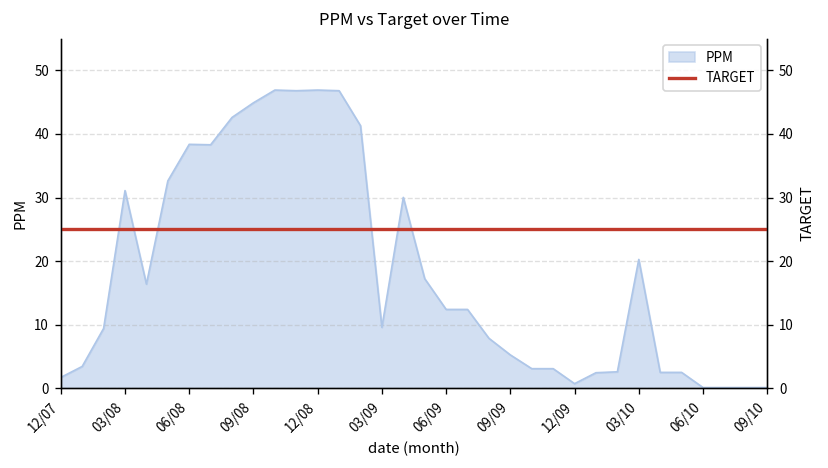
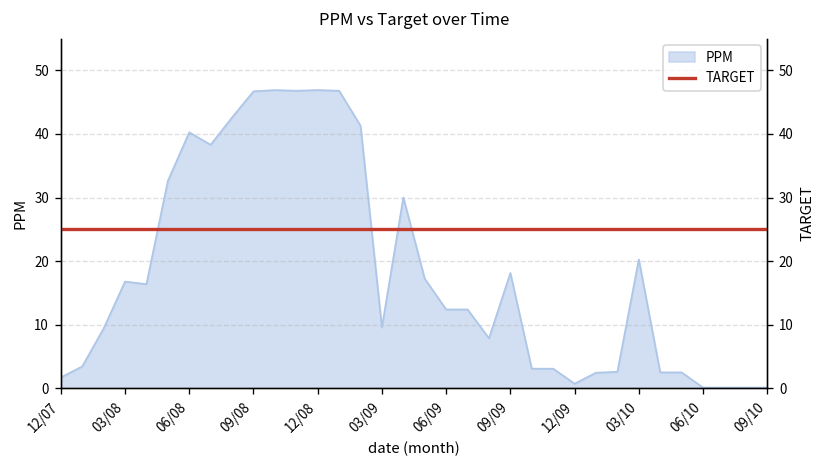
  {
    "PPM": {
      "12/07": 2,
-     "03/08": 31,
-     "06/08": 38,
-     "09/08": 45,
+     "03/08": 17,
+     "06/08": 40,
+     "09/08": 47,
      "12/08": 47,
      "03/09": 10,
      "06/09": 12,
-     "09/09": 5,
+     "09/09": 18,
      "12/09": 1,
      "03/10": 20,
      "06/10": 0,
      "09/10": 0
    },
    "TARGET": {
      "12/07": 25,
      "03/08": 25,
      "06/08": 25,
      "09/08": 25,
      "12/08": 25,
      "03/09": 25,
      "06/09": 25,
      "09/09": 25,
      "12/09": 25,
      "03/10": 25,
      "06/10": 25,
      "09/10": 25
    }
  }
